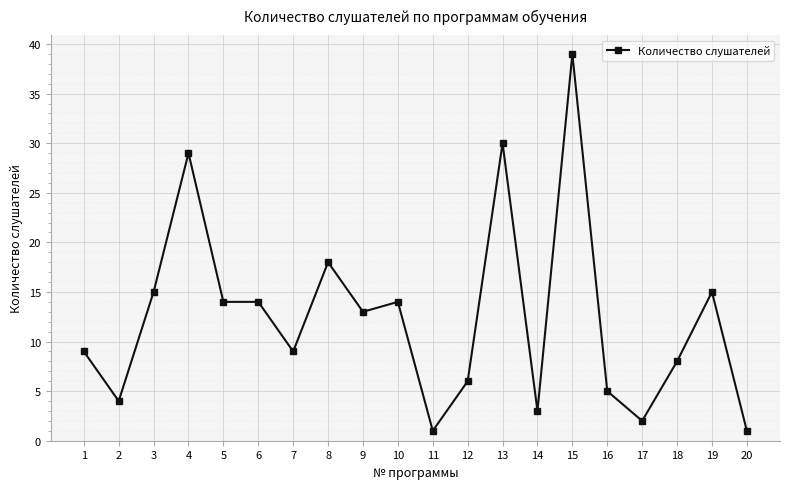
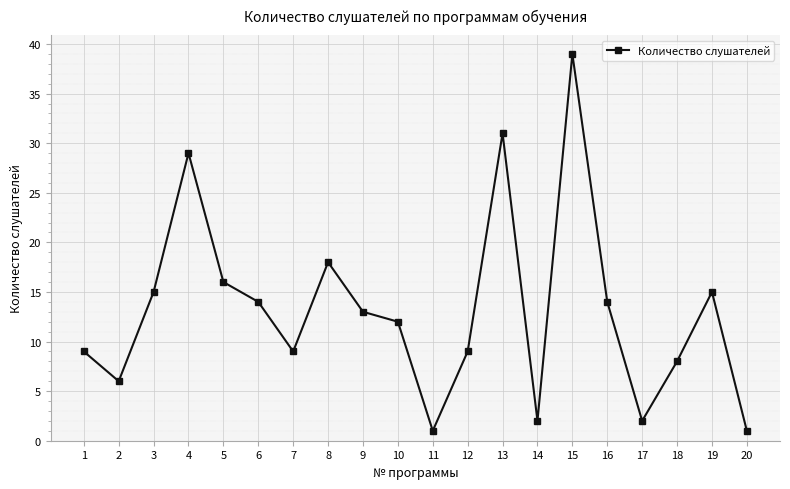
  {
    "1": 9,
-   "2": 4,
+   "2": 6,
    "3": 15,
    "4": 29,
-   "5": 14,
+   "5": 16,
    "6": 14,
    "7": 9,
    "8": 18,
    "9": 13,
-   "10": 14,
+   "10": 12,
    "11": 1,
-   "12": 6,
-   "13": 30,
-   "14": 3,
+   "12": 9,
+   "13": 31,
+   "14": 2,
    "15": 39,
-   "16": 5,
+   "16": 14,
    "17": 2,
    "18": 8,
    "19": 15,
    "20": 1
  }
